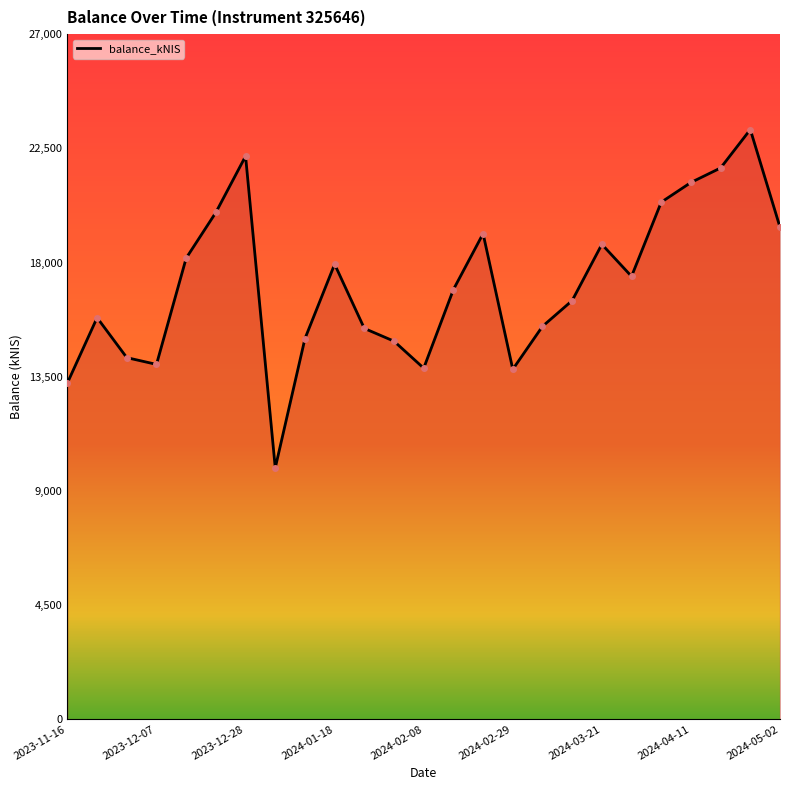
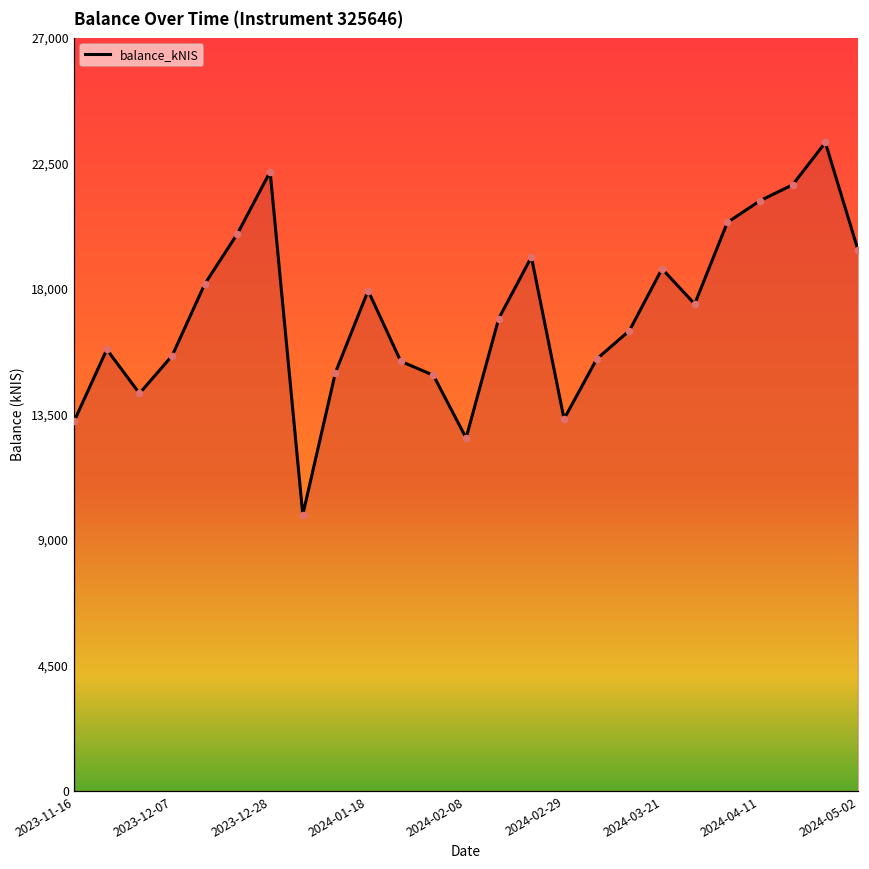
  {
    "2023-11-16": "13,300",
-   "2023-12-07": "14,000",
+   "2023-12-07": "15,600",
    "2023-12-28": "22,200",
    "2024-01-18": "17,900",
-   "2024-02-08": "13,800",
-   "2024-02-29": "13,800",
+   "2024-02-08": "12,700",
+   "2024-02-29": "13,300",
    "2024-03-21": "18,700",
    "2024-04-11": "21,200",
    "2024-05-02": "19,400"
  }
